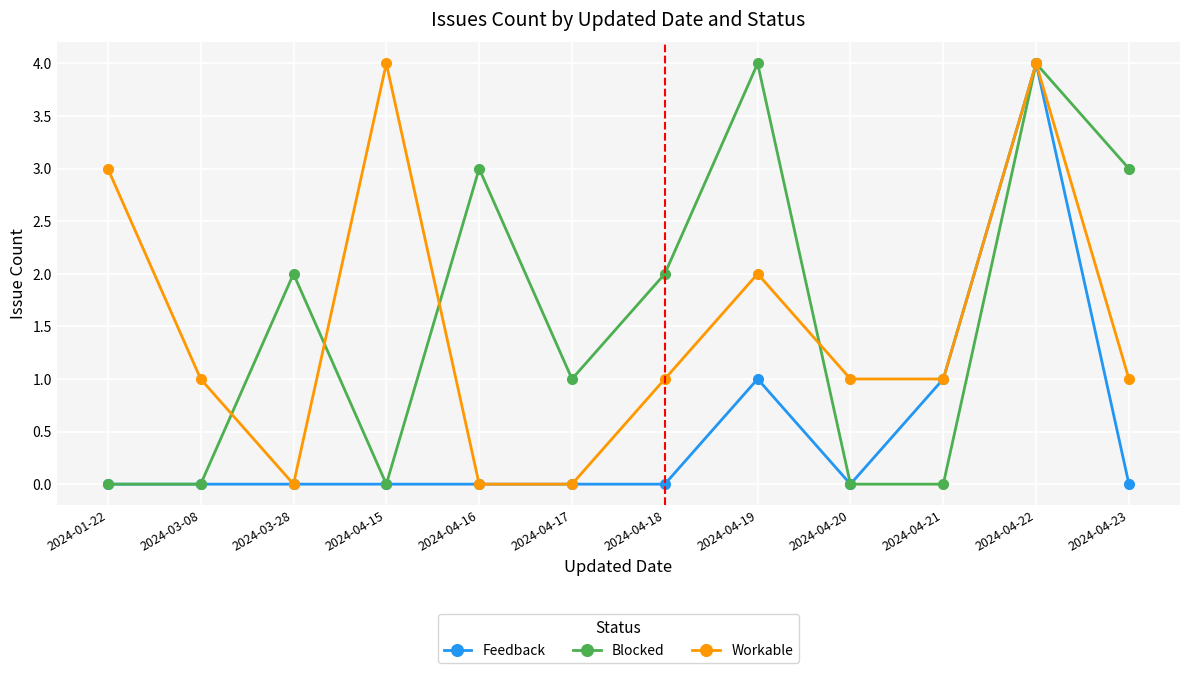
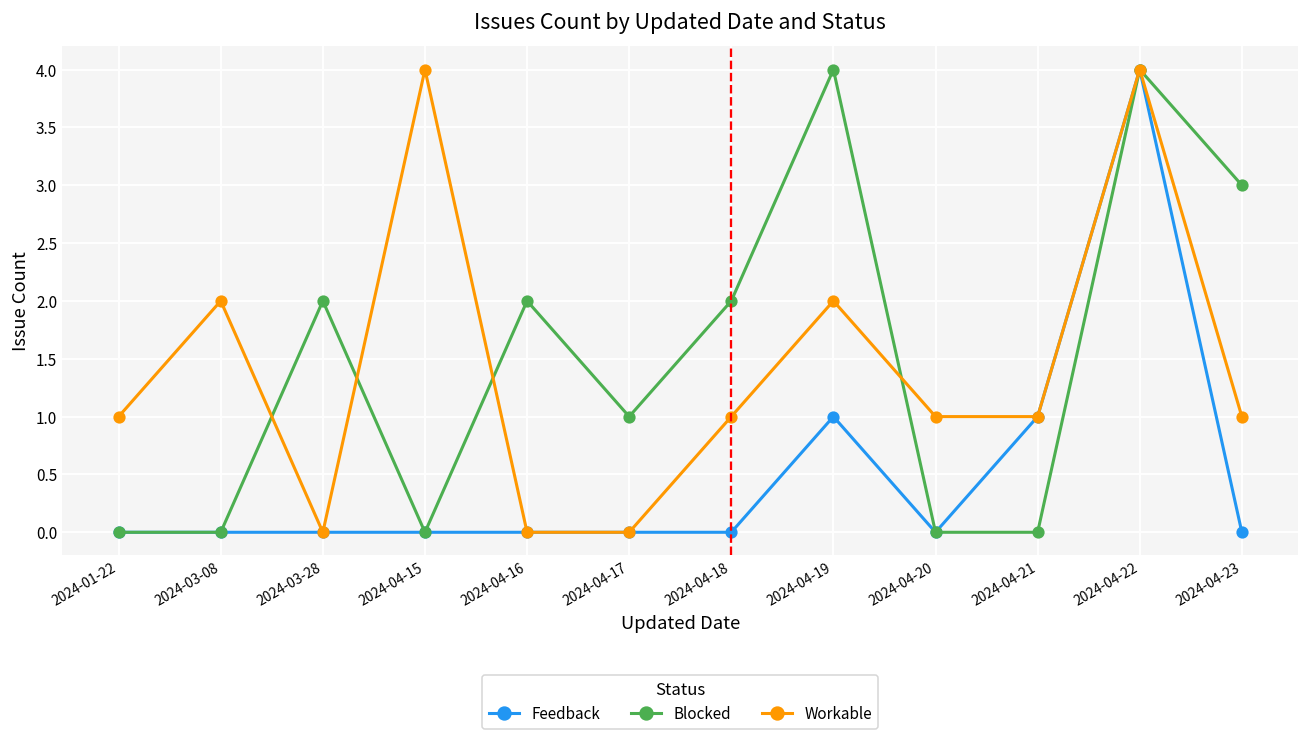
  {
    "Feedback": {
      "2024-04-18": 0,
      "2024-04-19": 1,
      "2024-04-23": 0
    },
    "Blocked": {
      "2024-03-28": 2,
-     "2024-04-16": 3,
+     "2024-04-16": 2,
      "2024-04-17": 1,
      "2024-04-18": 2,
      "2024-04-19": 4,
      "2024-04-21": 0,
      "2024-04-23": 3
    },
    "Workable": {
-     "2024-01-22": 3,
-     "2024-03-08": 1,
+     "2024-01-22": 1,
+     "2024-03-08": 2,
      "2024-04-15": 4,
      "2024-04-18": 1,
      "2024-04-19": 2,
      "2024-04-20": 1,
      "2024-04-23": 1
    }
  }
